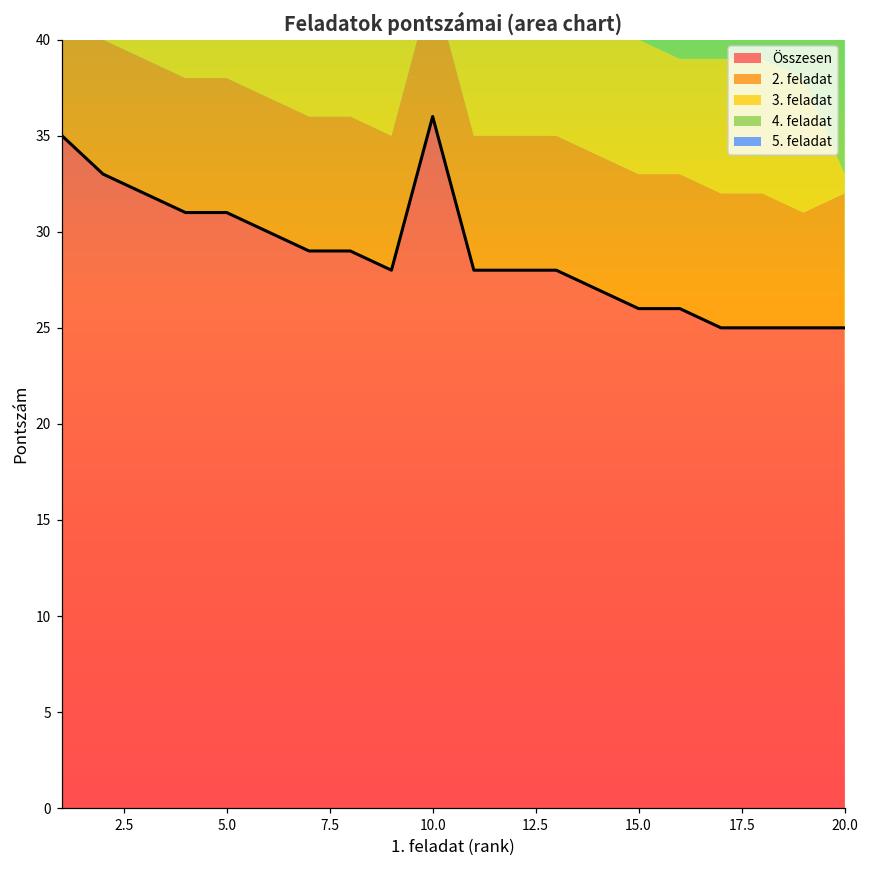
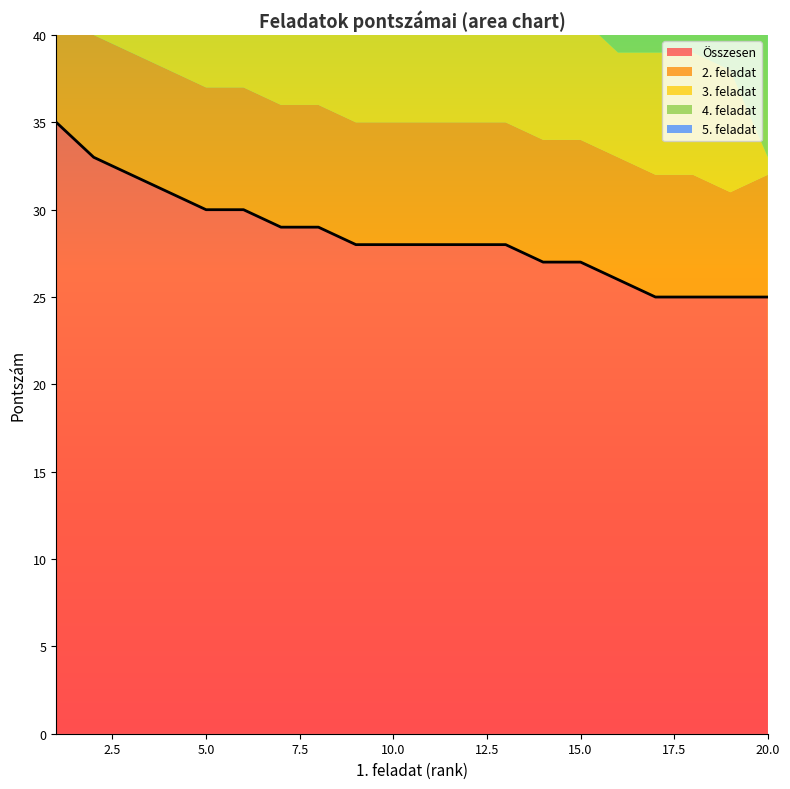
  {
    "Összesen": {
-     "5.0": 31,
-     "10.0": 36,
-     "15.0": 26,
+     "5.0": 30,
+     "10.0": 28,
+     "15.0": 27,
      "20.0": 25
    },
    "2. feladat": {
      "5.0": 7,
      "15.0": 7,
      "20.0": 7
    },
    "3. feladat": {
      "20.0": 1
    },
    "4. feladat": {
      "20.0": 7
    }
  }
